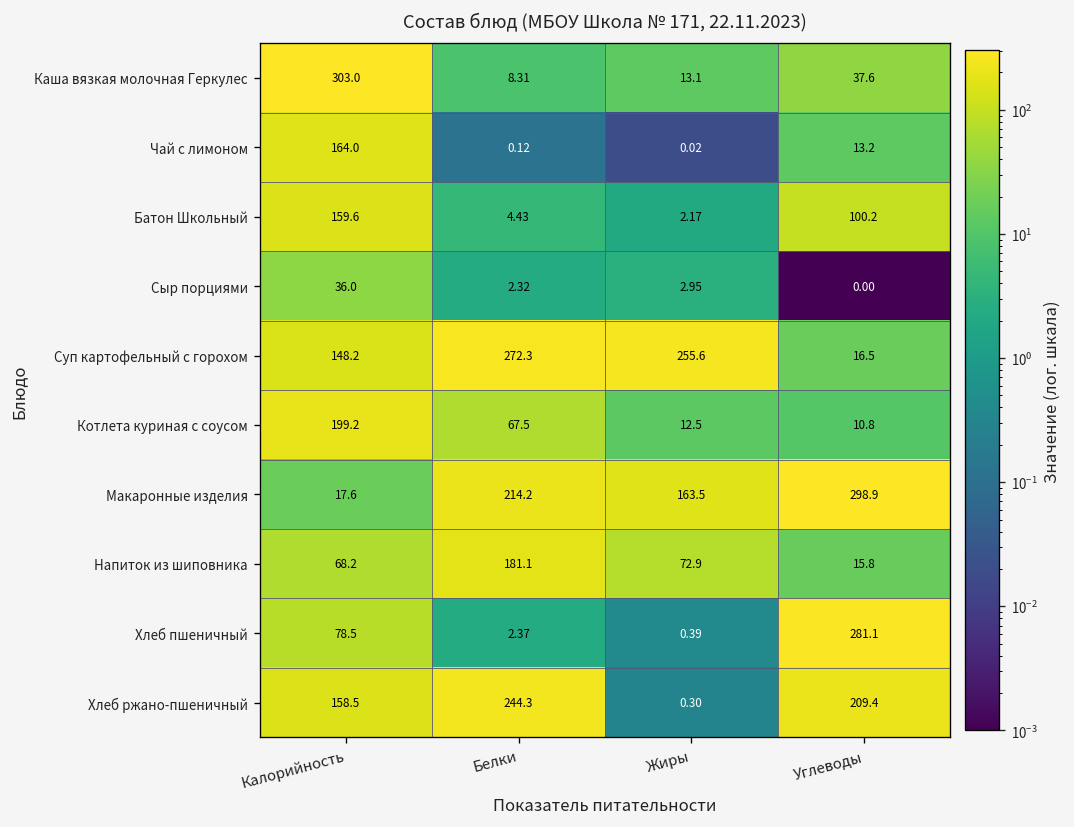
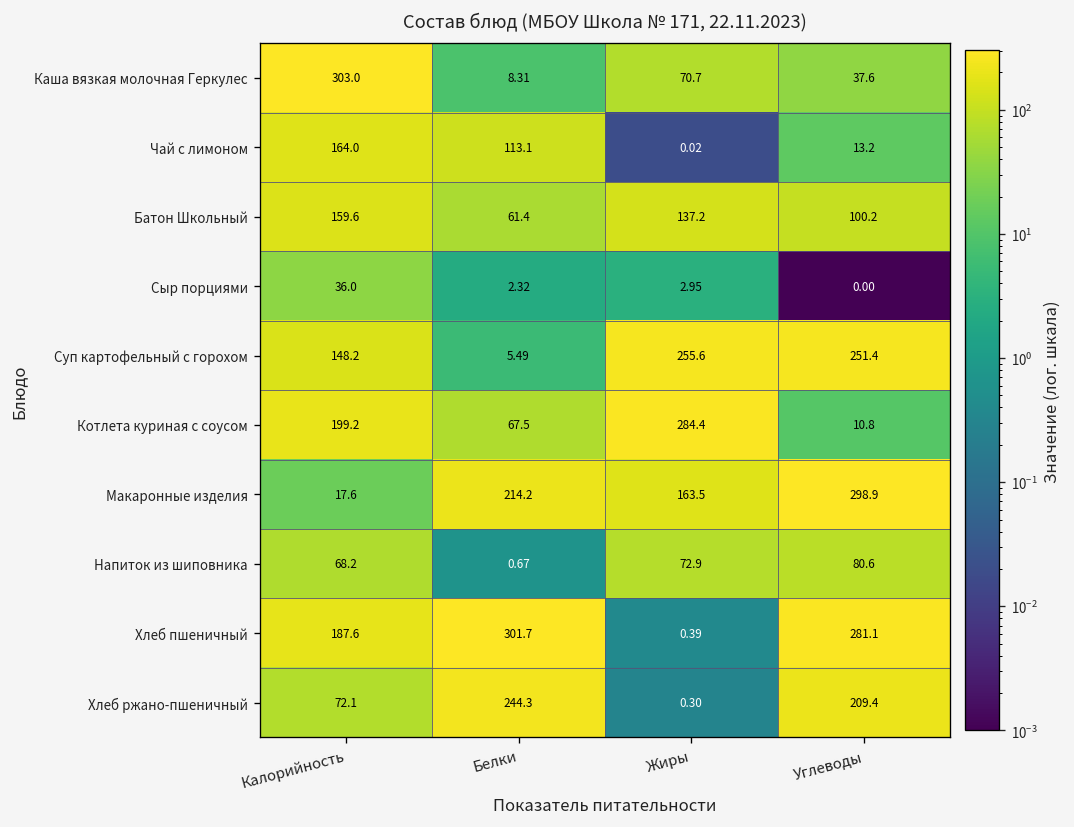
  {
    "Каша вязкая молочная Геркулес": {
      "Калорийность": 303.0,
      "Белки": 8.31,
-     "Жиры": 13.1,
+     "Жиры": 70.7,
      "Углеводы": 37.6
    },
    "Чай с лимоном": {
      "Калорийность": 164.0,
-     "Белки": 0.12,
+     "Белки": 113.1,
      "Жиры": 0.02,
      "Углеводы": 13.2
    },
    "Батон Школьный": {
      "Калорийность": 159.6,
-     "Белки": 4.43,
-     "Жиры": 2.17,
+     "Белки": 61.4,
+     "Жиры": 137.2,
      "Углеводы": 100.2
    },
    "Сыр порциями": {
      "Калорийность": 36.0,
      "Белки": 2.32,
      "Жиры": 2.95,
      "Углеводы": 0.00
    },
    "Суп картофельный с горохом": {
      "Калорийность": 148.2,
-     "Белки": 272.3,
+     "Белки": 5.49,
      "Жиры": 255.6,
-     "Углеводы": 16.5
+     "Углеводы": 251.4
    },
    "Котлета куриная с соусом": {
      "Калорийность": 199.2,
      "Белки": 67.5,
-     "Жиры": 12.5,
+     "Жиры": 284.4,
      "Углеводы": 10.8
    },
    "Макаронные изделия": {
      "Калорийность": 17.6,
      "Белки": 214.2,
      "Жиры": 163.5,
      "Углеводы": 298.9
    },
    "Напиток из шиповника": {
      "Калорийность": 68.2,
-     "Белки": 181.1,
+     "Белки": 0.67,
      "Жиры": 72.9,
-     "Углеводы": 15.8
+     "Углеводы": 80.6
    },
    "Хлеб пшеничный": {
-     "Калорийность": 78.5,
-     "Белки": 2.37,
+     "Калорийность": 187.6,
+     "Белки": 301.7,
      "Жиры": 0.39,
      "Углеводы": 281.1
    },
    "Хлеб ржано-пшеничный": {
-     "Калорийность": 158.5,
+     "Калорийность": 72.1,
      "Белки": 244.3,
      "Жиры": 0.30,
      "Углеводы": 209.4
    }
  }
